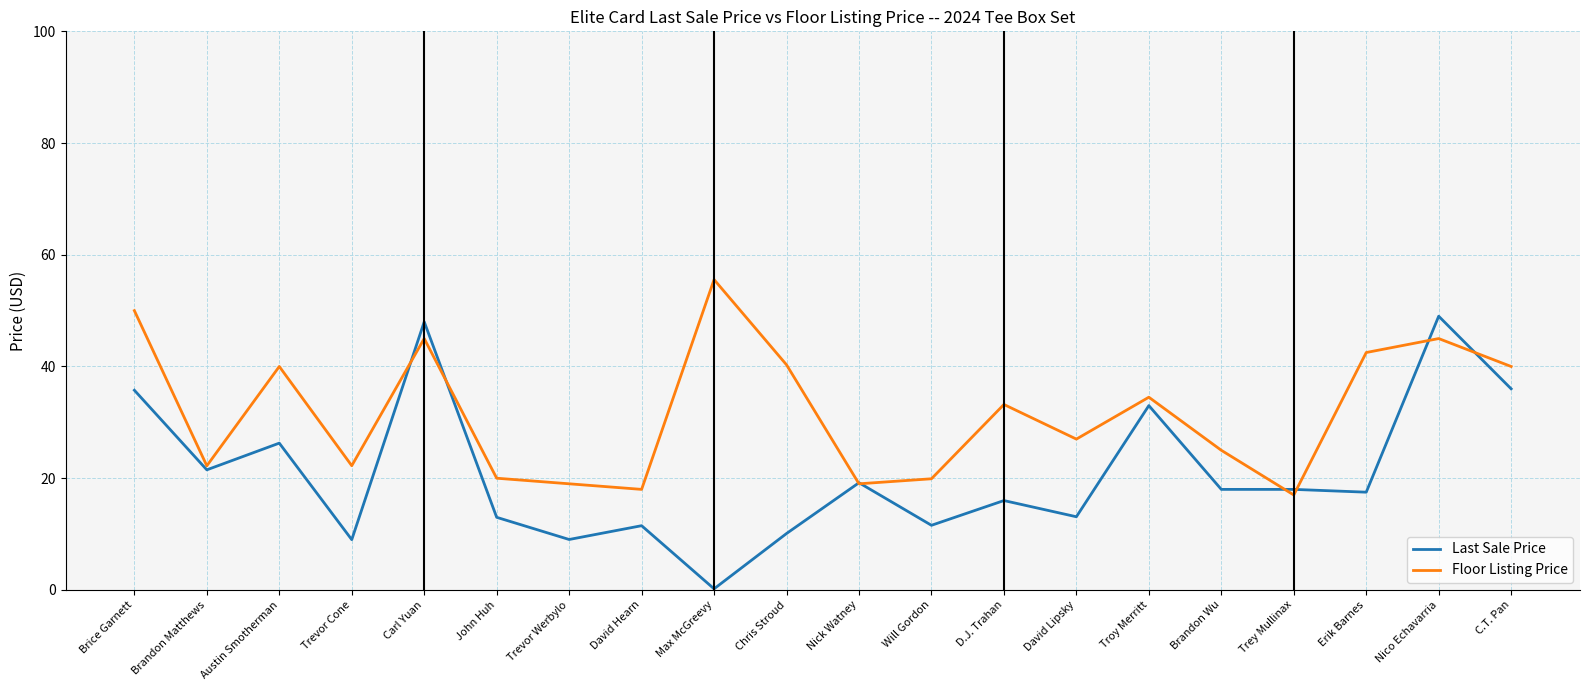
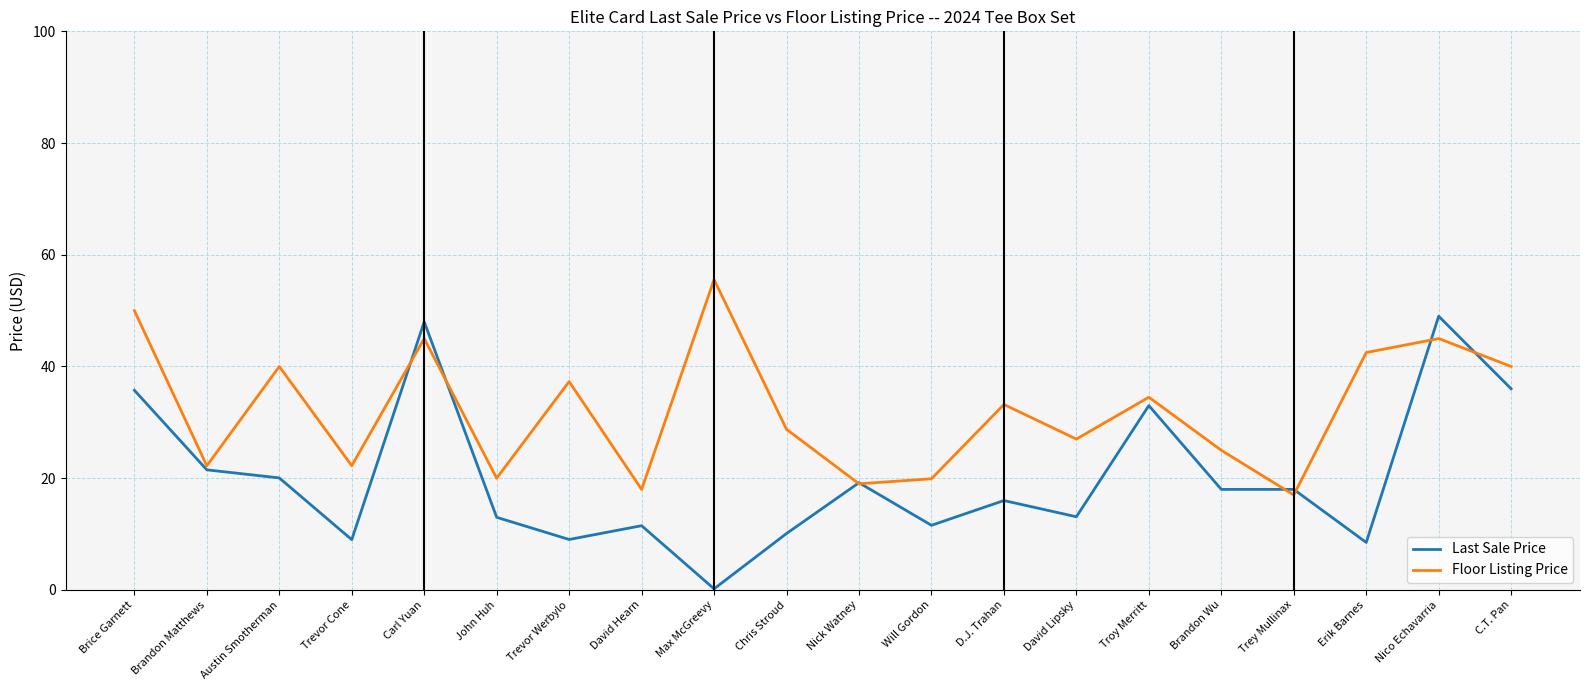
  {
    "Last Sale Price": {
      "Brice Garnett": 36,
      "Brandon Matthews": 22,
-     "Austin Smotherman": 26,
+     "Austin Smotherman": 20,
      "Trevor Cone": 9,
      "Carl Yuan": 48,
      "John Huh": 13,
      "Trevor Werbylo": 9,
      "David Hearn": 12,
      "Max McGreevy": 0,
      "Chris Stroud": 10,
      "Will Gordon": 12,
      "D.J. Trahan": 16,
      "David Lipsky": 13,
      "Troy Merritt": 33,
      "Brandon Wu": 18,
      "Trey Mullinax": 18,
-     "Erik Barnes": 18,
+     "Erik Barnes": 9,
      "Nico Echavarria": 49,
      "C.T. Pan": 36
    },
    "Floor Listing Price": {
      "Brice Garnett": 50,
      "Brandon Matthews": 22,
      "Austin Smotherman": 40,
      "Trevor Cone": 22,
      "Carl Yuan": 45,
      "John Huh": 20,
-     "Trevor Werbylo": 19,
+     "Trevor Werbylo": 37,
      "David Hearn": 18,
      "Max McGreevy": 56,
-     "Chris Stroud": 40,
+     "Chris Stroud": 29,
      "Will Gordon": 20,
      "D.J. Trahan": 33,
      "David Lipsky": 27,
      "Troy Merritt": 35,
      "Brandon Wu": 25,
      "Trey Mullinax": 17,
      "Erik Barnes": 43,
      "Nico Echavarria": 45,
      "C.T. Pan": 40
    }
  }
